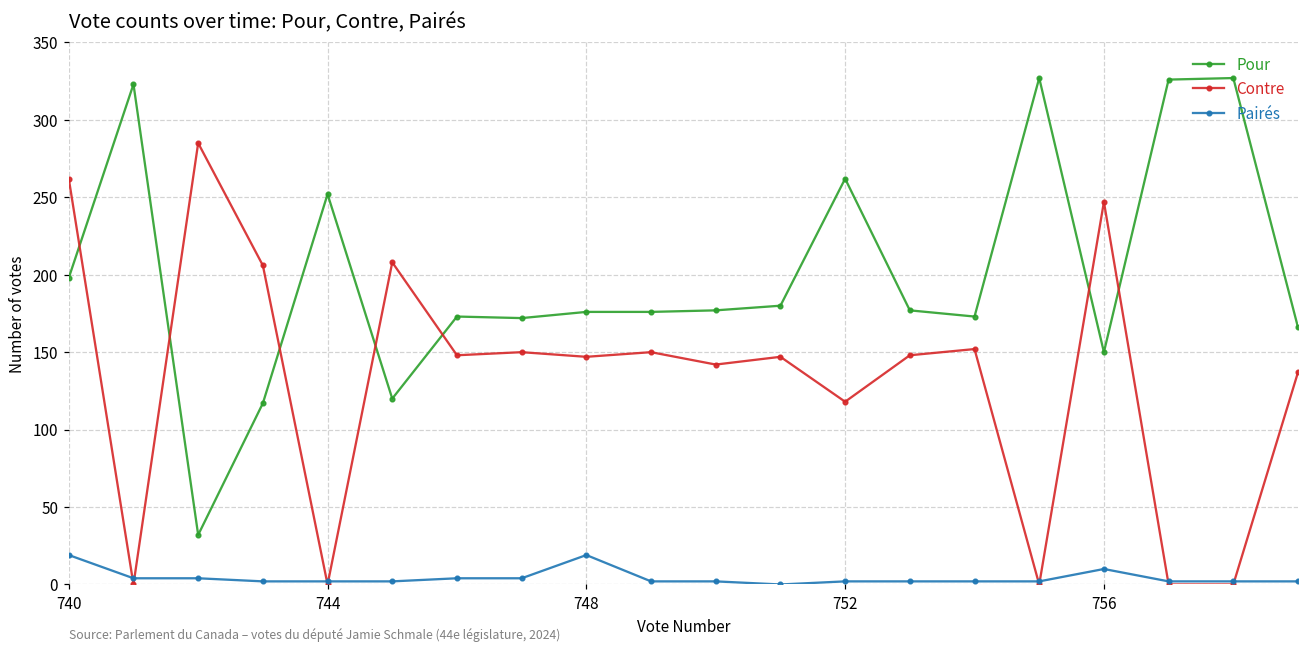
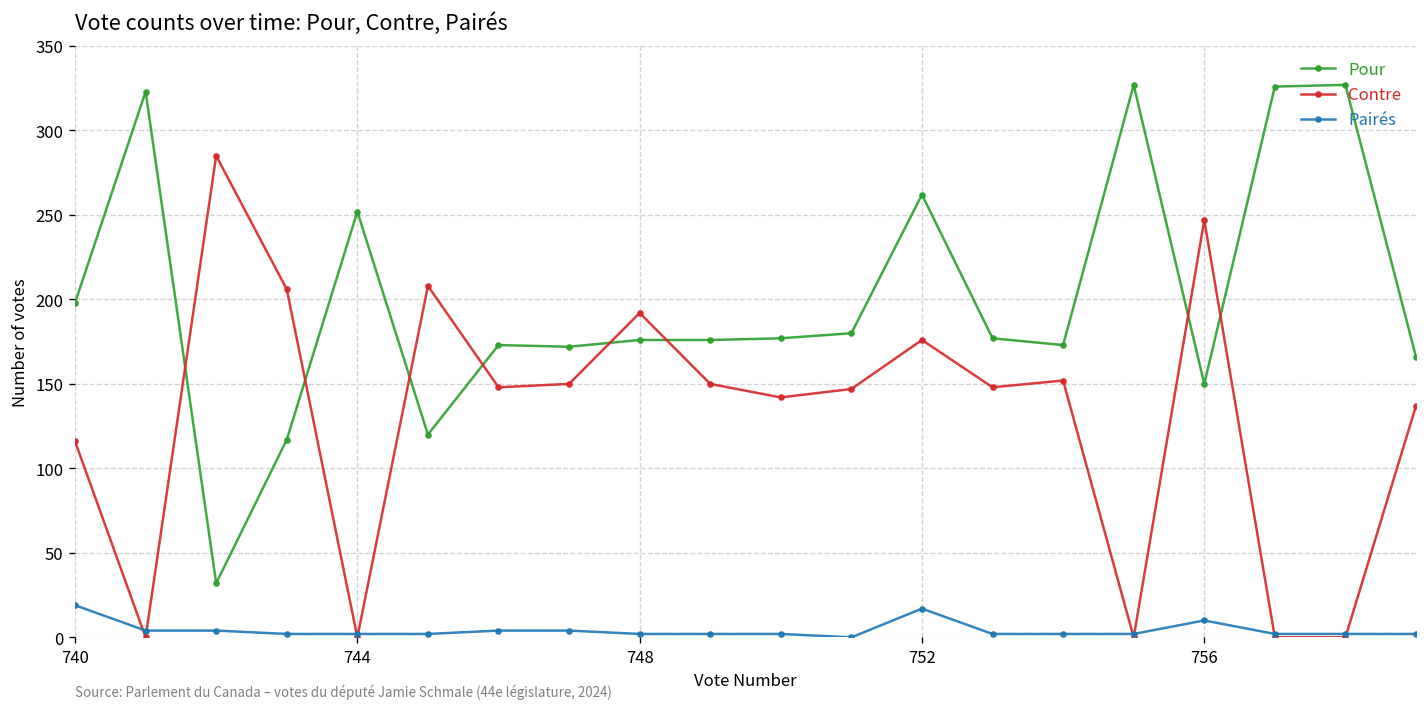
  {
    "Pour": {
      "740": 198,
      "744": 252,
      "748": 176,
      "752": 262,
      "756": 150
    },
    "Contre": {
-     "740": 262,
+     "740": 116,
      "744": 0,
-     "748": 147,
-     "752": 118,
+     "748": 192,
+     "752": 176,
      "756": 247
    },
    "Pairés": {
      "740": 19,
      "744": 2,
-     "748": 19,
-     "752": 2,
+     "748": 2,
+     "752": 17,
      "756": 10
    }
  }
